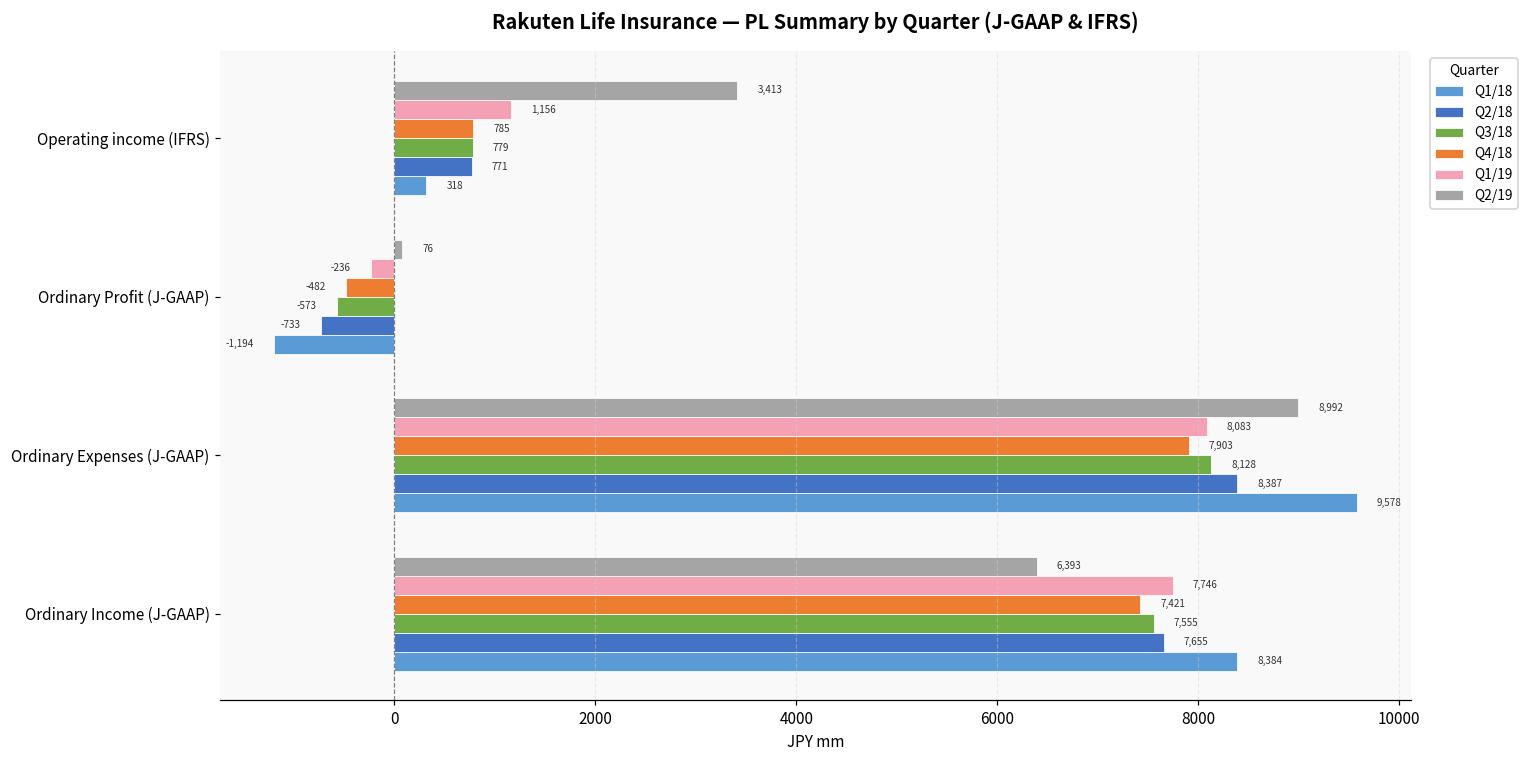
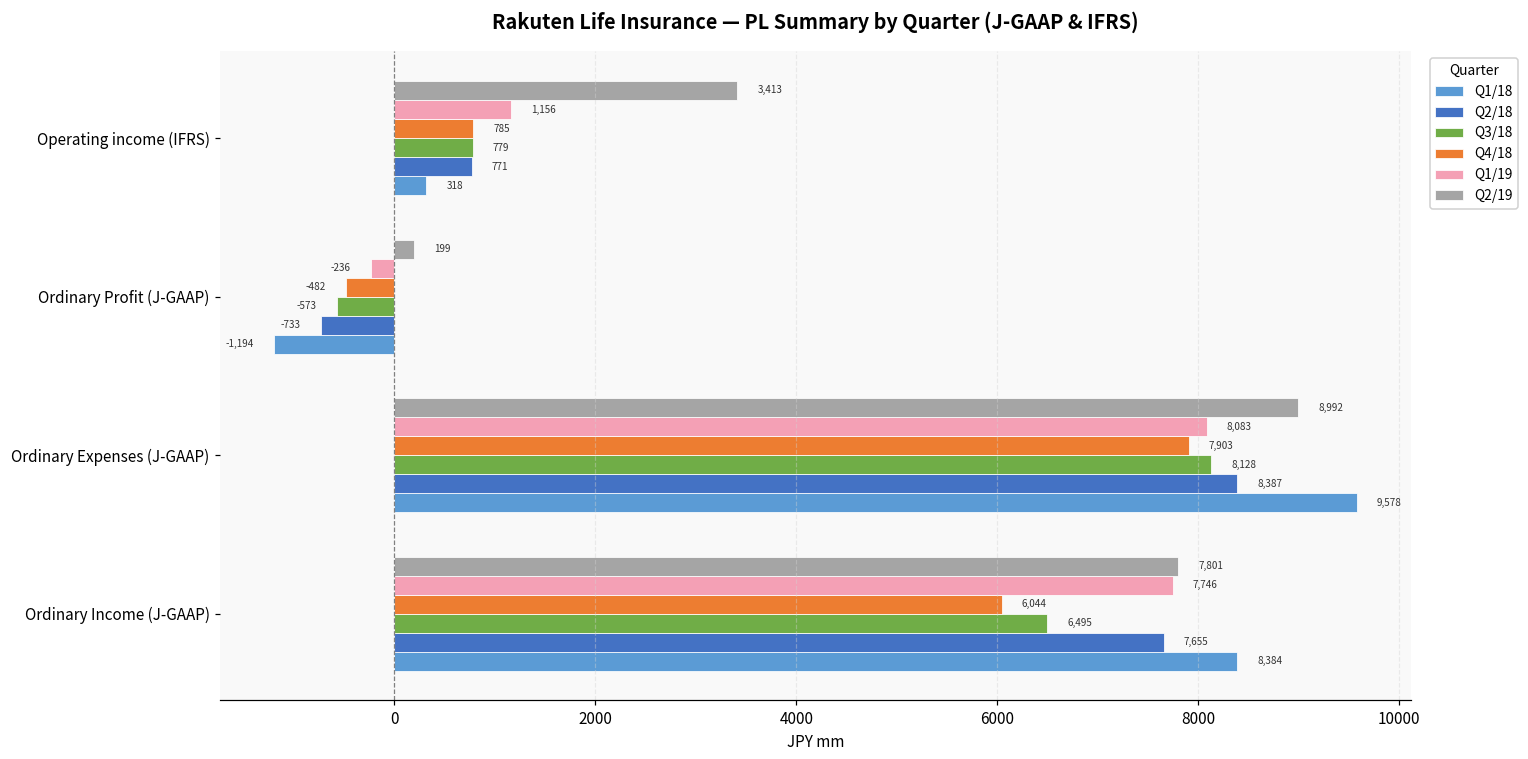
  {
    "Q3/18": {
      "Operating income (IFRS)": "779",
      "Ordinary Profit (J-GAAP)": "-573",
      "Ordinary Expenses (J-GAAP)": "8,128",
-     "Ordinary Income (J-GAAP)": "7,555"
+     "Ordinary Income (J-GAAP)": "6,495"
    },
    "Q4/18": {
      "Operating income (IFRS)": "785",
      "Ordinary Profit (J-GAAP)": "-482",
      "Ordinary Expenses (J-GAAP)": "7,903",
-     "Ordinary Income (J-GAAP)": "7,421"
+     "Ordinary Income (J-GAAP)": "6,044"
    },
    "Q1/19": {
      "Operating income (IFRS)": "1,156",
      "Ordinary Profit (J-GAAP)": "-236",
      "Ordinary Expenses (J-GAAP)": "8,083",
      "Ordinary Income (J-GAAP)": "7,746"
    },
    "Q2/19": {
      "Operating income (IFRS)": "3,413",
-     "Ordinary Profit (J-GAAP)": "76",
+     "Ordinary Profit (J-GAAP)": "199",
      "Ordinary Expenses (J-GAAP)": "8,992",
-     "Ordinary Income (J-GAAP)": "6,393"
+     "Ordinary Income (J-GAAP)": "7,801"
    }
  }
